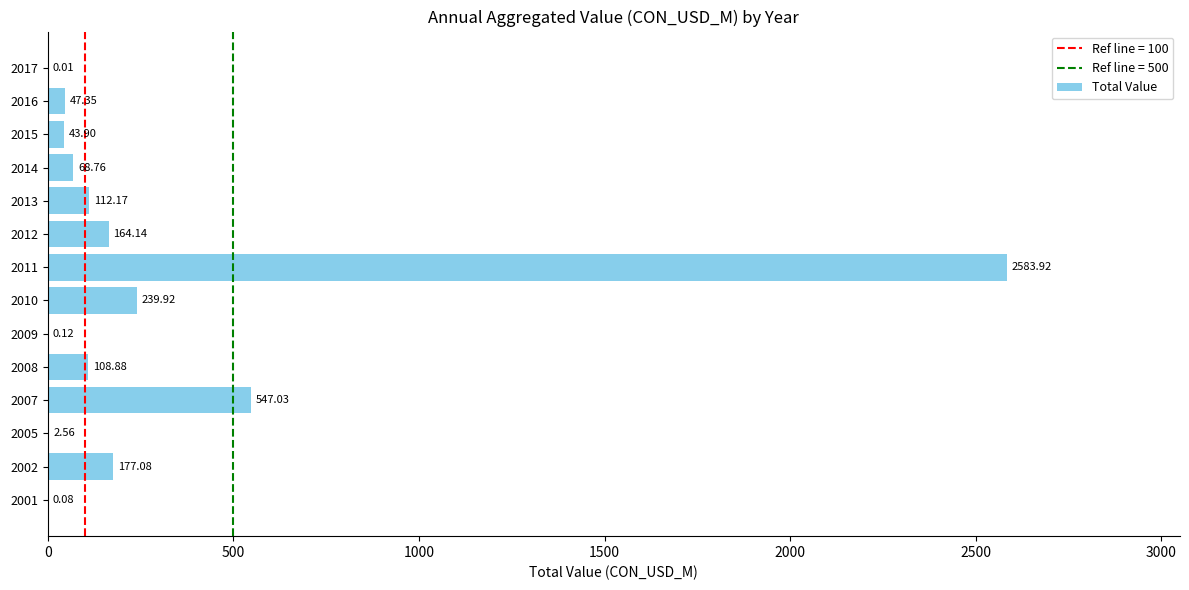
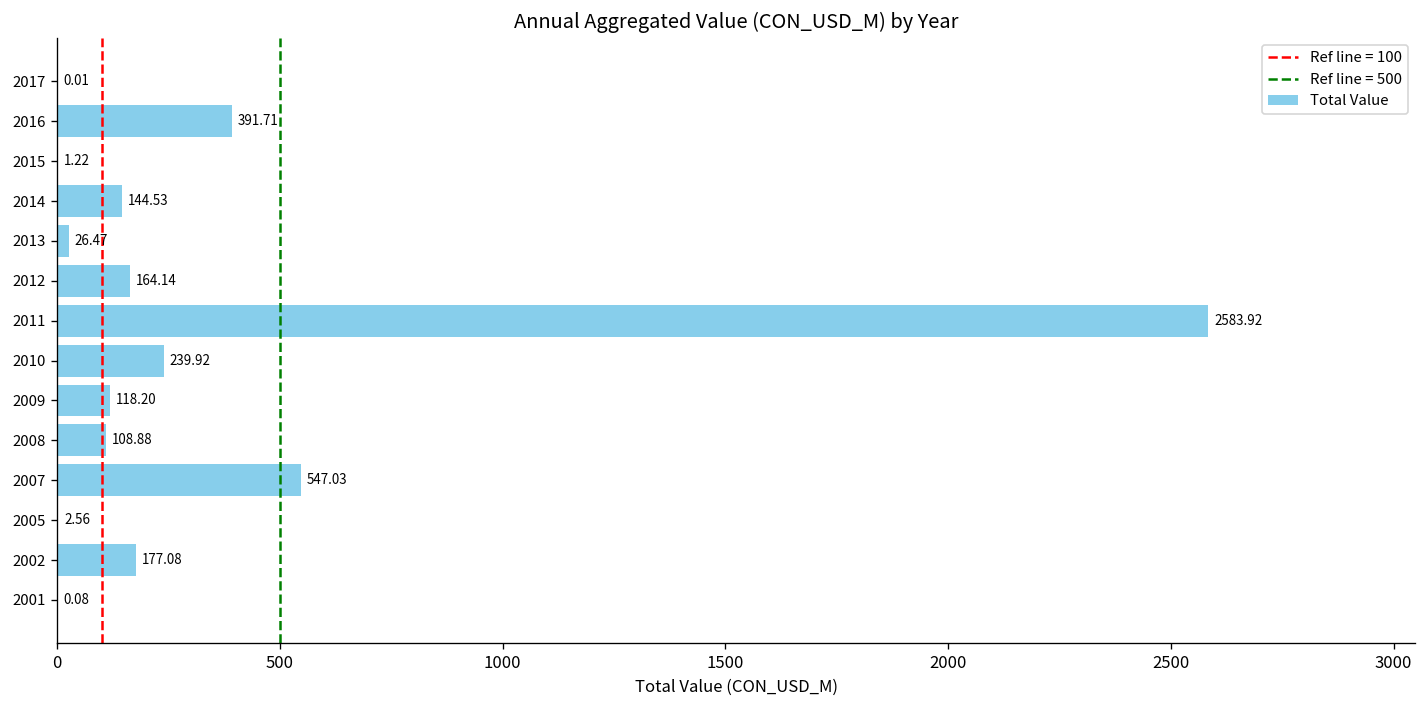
  {
    "2017": 0.01,
-   "2016": 47.35,
-   "2015": 43.90,
-   "2014": 68.76,
-   "2013": 112.17,
+   "2016": 391.71,
+   "2015": 1.22,
+   "2014": 144.53,
+   "2013": 26.47,
    "2012": 164.14,
    "2011": 2583.92,
    "2010": 239.92,
-   "2009": 0.12,
+   "2009": 118.20,
    "2008": 108.88,
    "2007": 547.03,
    "2005": 2.56,
    "2002": 177.08,
    "2001": 0.08
  }
